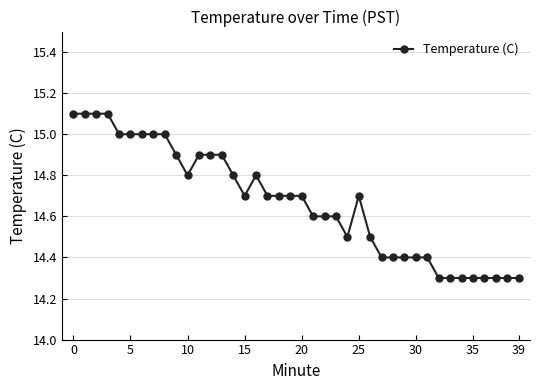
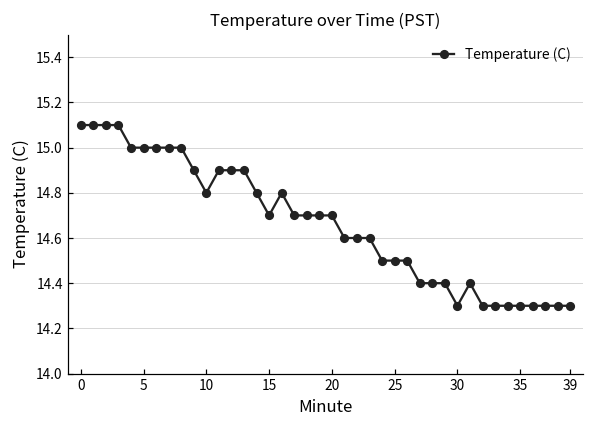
  {
    "0": 15.1,
    "5": 15.0,
    "10": 14.8,
    "15": 14.7,
    "20": 14.7,
-   "25": 14.7,
-   "30": 14.4,
+   "25": 14.5,
+   "30": 14.3,
    "35": 14.3,
    "39": 14.3
  }
